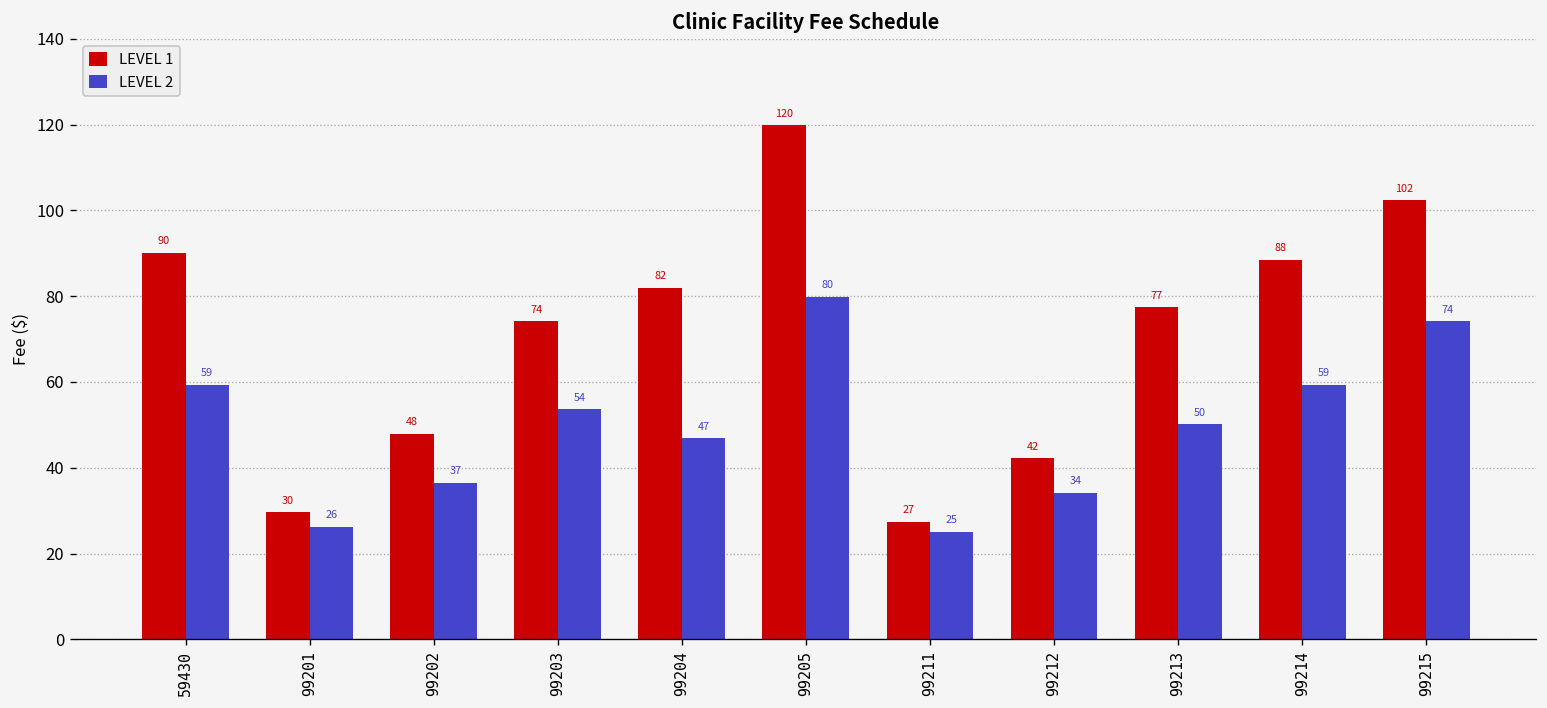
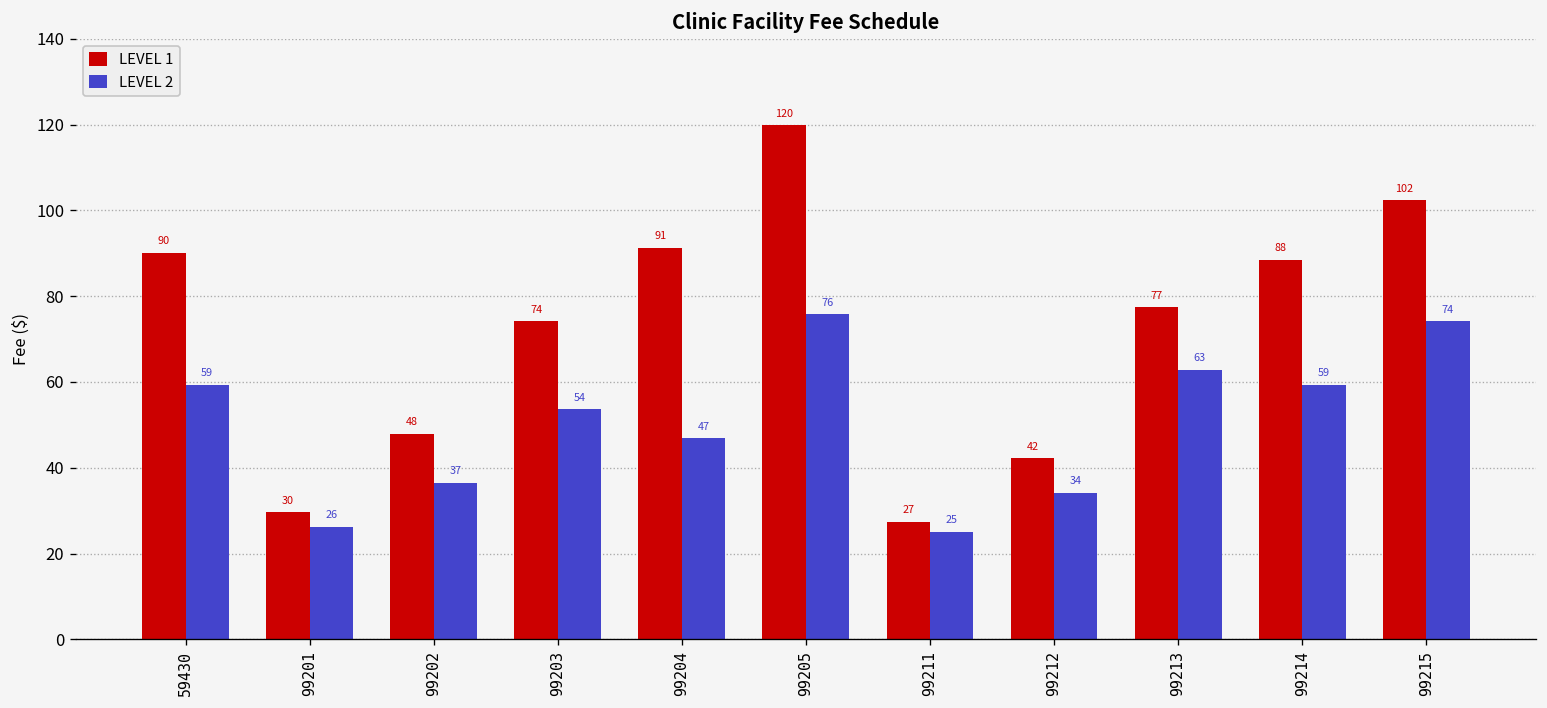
  {
    "LEVEL 1": {
      "59430": 90,
      "99201": 30,
      "99202": 48,
      "99203": 74,
-     "99204": 82,
+     "99204": 91,
      "99205": 120,
      "99211": 27,
      "99212": 42,
      "99213": 77,
      "99214": 88,
      "99215": 102
    },
    "LEVEL 2": {
      "59430": 59,
      "99201": 26,
      "99202": 37,
      "99203": 54,
      "99204": 47,
-     "99205": 80,
+     "99205": 76,
      "99211": 25,
      "99212": 34,
-     "99213": 50,
+     "99213": 63,
      "99214": 59,
      "99215": 74
    }
  }
